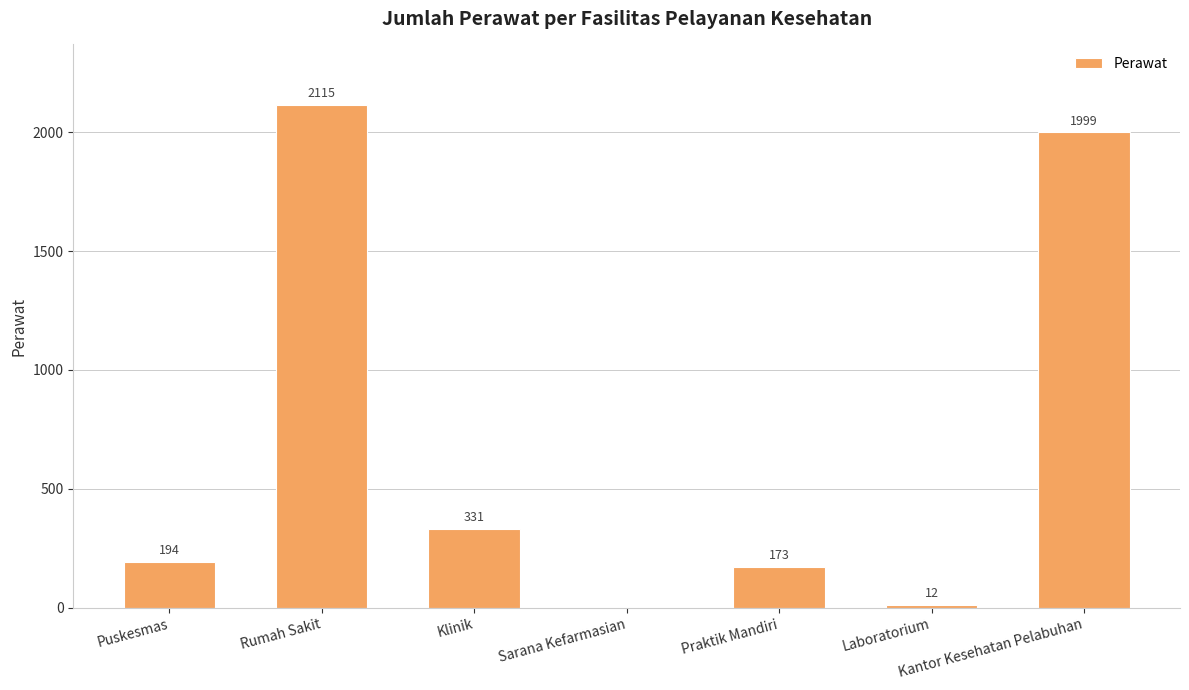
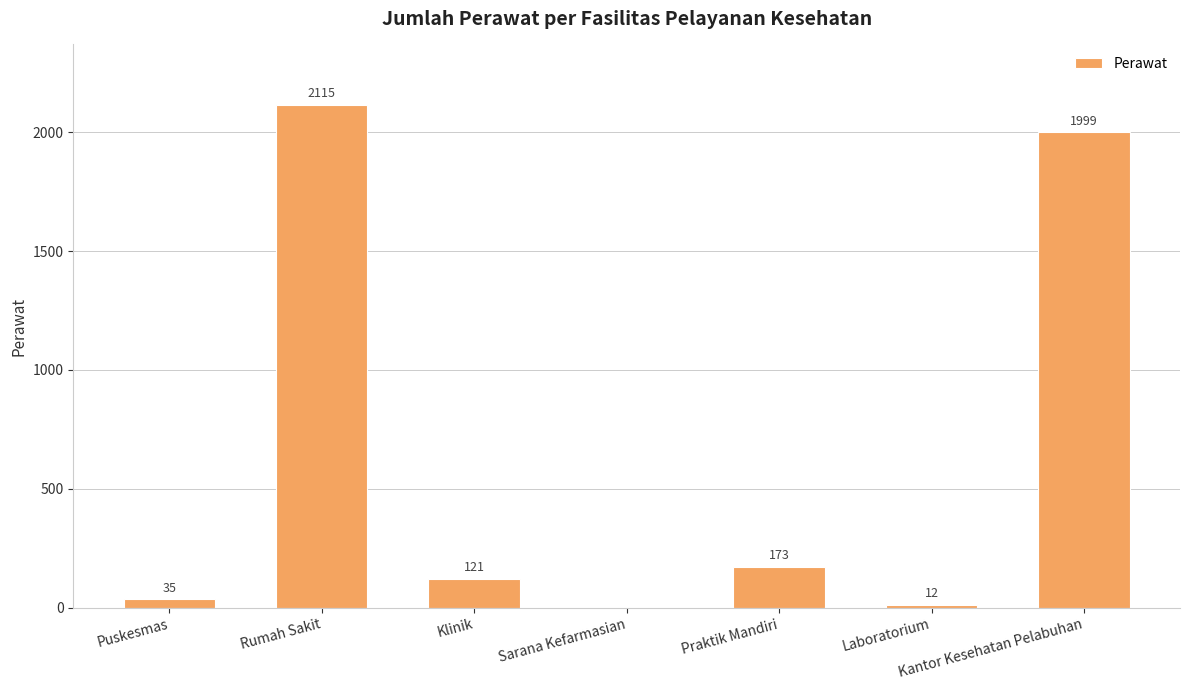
  {
-   "Puskesmas": 194,
+   "Puskesmas": 35,
    "Rumah Sakit": 2115,
-   "Klinik": 331,
+   "Klinik": 121,
    "Praktik Mandiri": 173,
    "Laboratorium": 12,
    "Kantor Kesehatan Pelabuhan": 1999
  }
